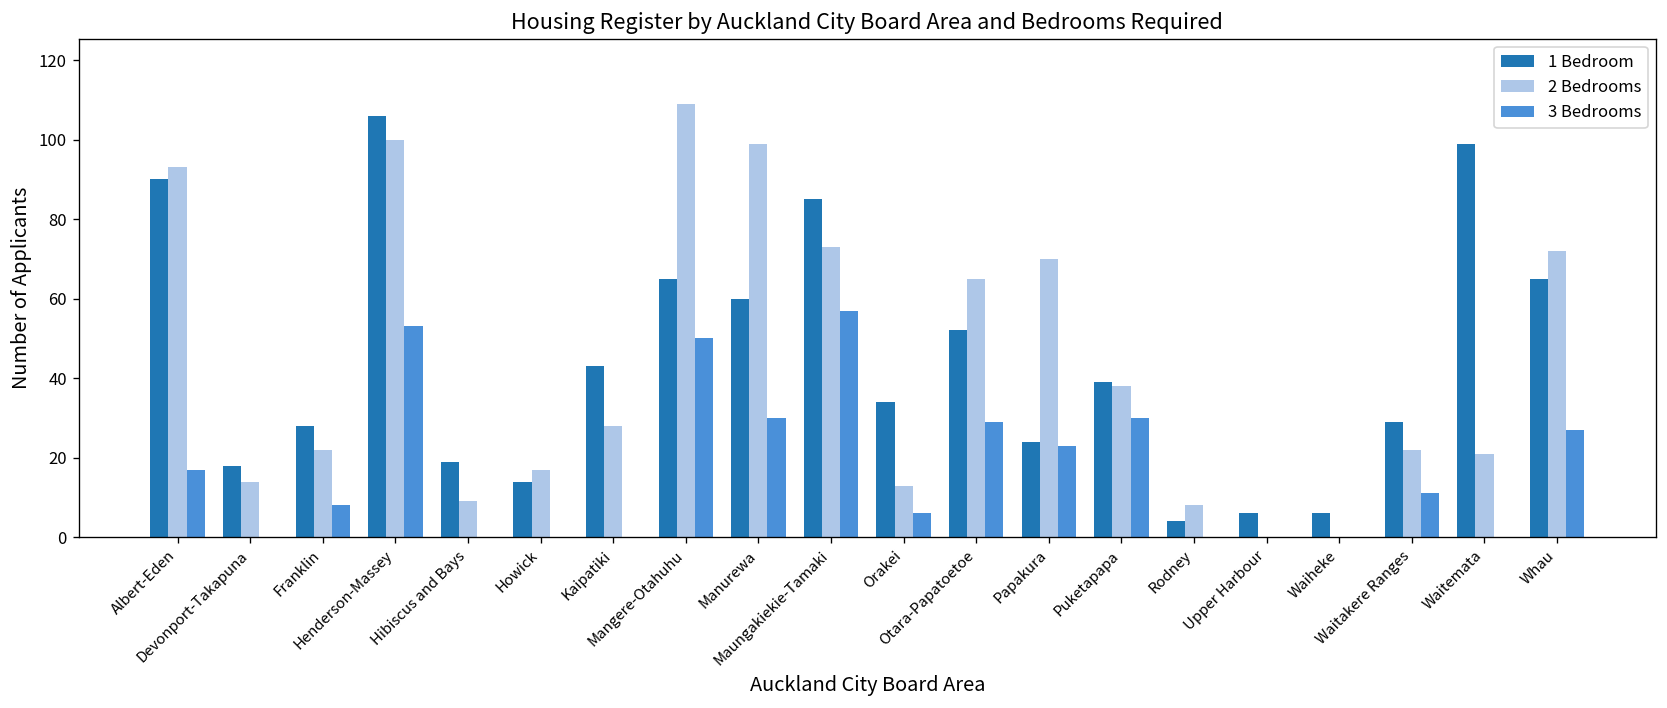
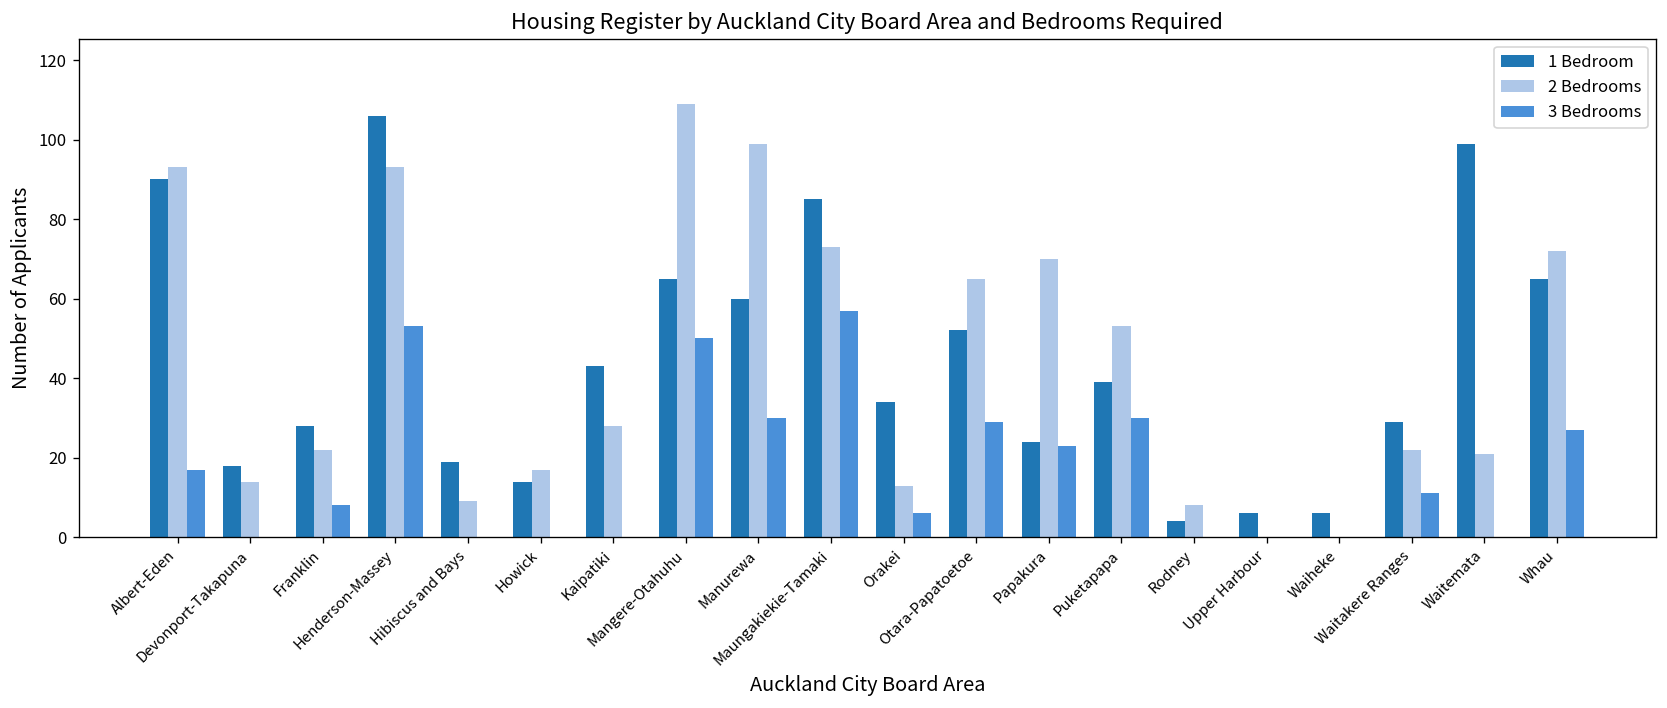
  {
    "1 Bedroom": {
      "Albert-Eden": 90,
      "Devonport-Takapuna": 18,
      "Franklin": 28,
      "Henderson-Massey": 106,
      "Hibiscus and Bays": 19,
      "Howick": 14,
      "Kaipatiki": 43,
      "Mangere-Otahuhu": 65,
      "Manurewa": 60,
      "Maungakiekie-Tamaki": 85,
      "Orakei": 34,
      "Otara-Papatoetoe": 52,
      "Papakura": 24,
      "Puketapapa": 39,
      "Rodney": 4,
      "Upper Harbour": 6,
      "Waiheke": 6,
      "Waitakere Ranges": 29,
      "Waitemata": 99,
      "Whau": 65
    },
    "2 Bedrooms": {
      "Albert-Eden": 93,
      "Devonport-Takapuna": 14,
      "Franklin": 22,
-     "Henderson-Massey": 100,
+     "Henderson-Massey": 93,
      "Hibiscus and Bays": 9,
      "Howick": 17,
      "Kaipatiki": 28,
      "Mangere-Otahuhu": 109,
      "Manurewa": 99,
      "Maungakiekie-Tamaki": 73,
      "Orakei": 13,
      "Otara-Papatoetoe": 65,
      "Papakura": 70,
-     "Puketapapa": 38,
+     "Puketapapa": 53,
      "Rodney": 8,
      "Upper Harbour": 0,
      "Waiheke": 0,
      "Waitakere Ranges": 22,
      "Waitemata": 21,
      "Whau": 72
    },
    "3 Bedrooms": {
      "Albert-Eden": 17,
      "Devonport-Takapuna": 0,
      "Franklin": 8,
      "Henderson-Massey": 53,
      "Hibiscus and Bays": 0,
      "Howick": 0,
      "Kaipatiki": 0,
      "Mangere-Otahuhu": 50,
      "Manurewa": 30,
      "Maungakiekie-Tamaki": 57,
      "Orakei": 6,
      "Otara-Papatoetoe": 29,
      "Papakura": 23,
      "Puketapapa": 30,
      "Rodney": 0,
      "Upper Harbour": 0,
      "Waiheke": 0,
      "Waitakere Ranges": 11,
      "Waitemata": 0,
      "Whau": 27
    }
  }
